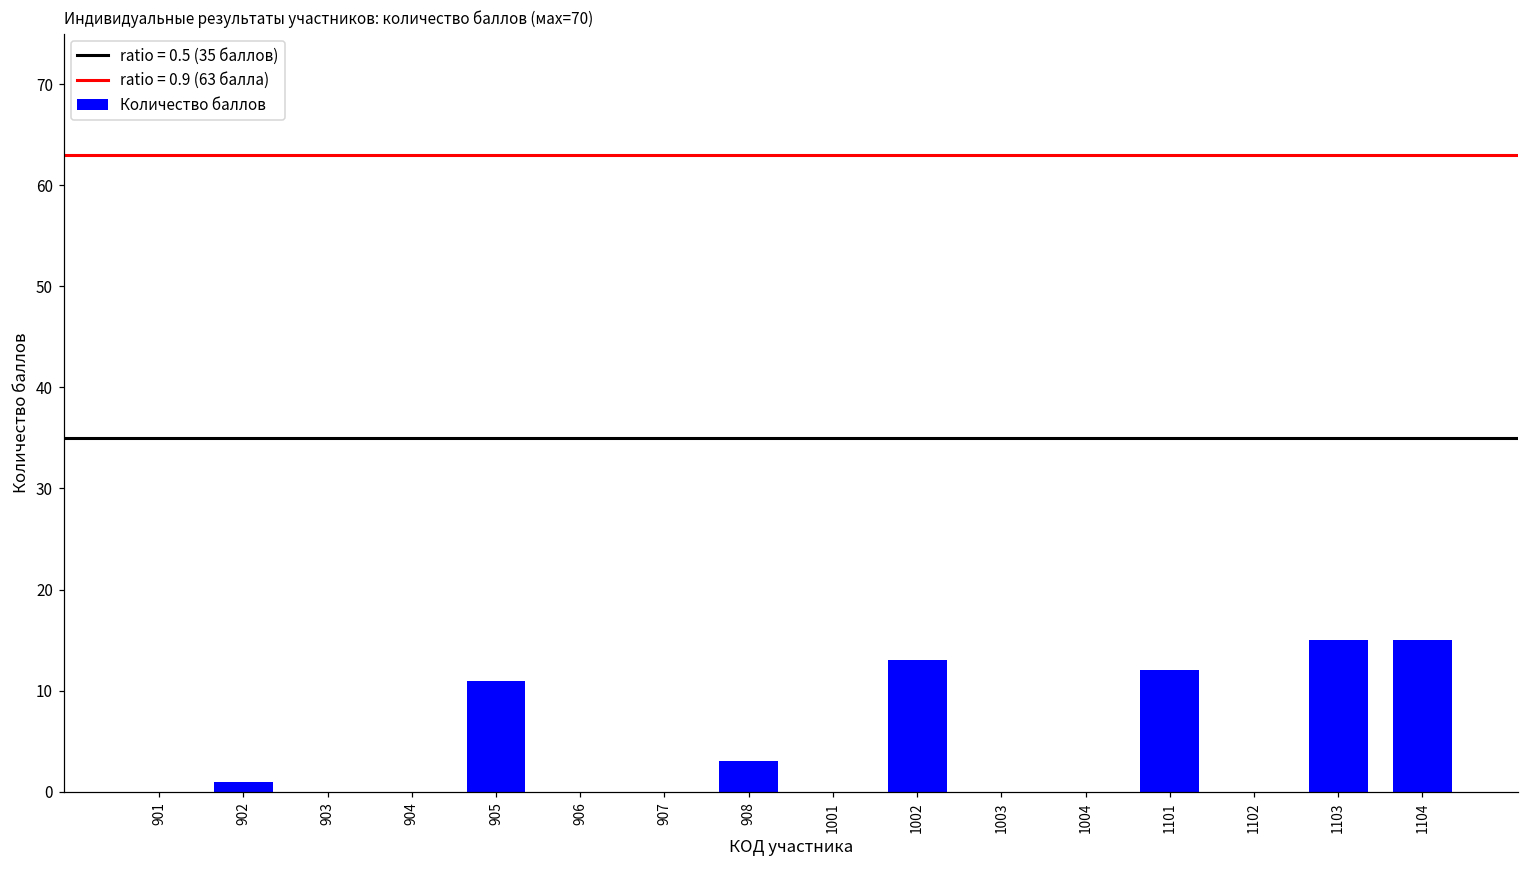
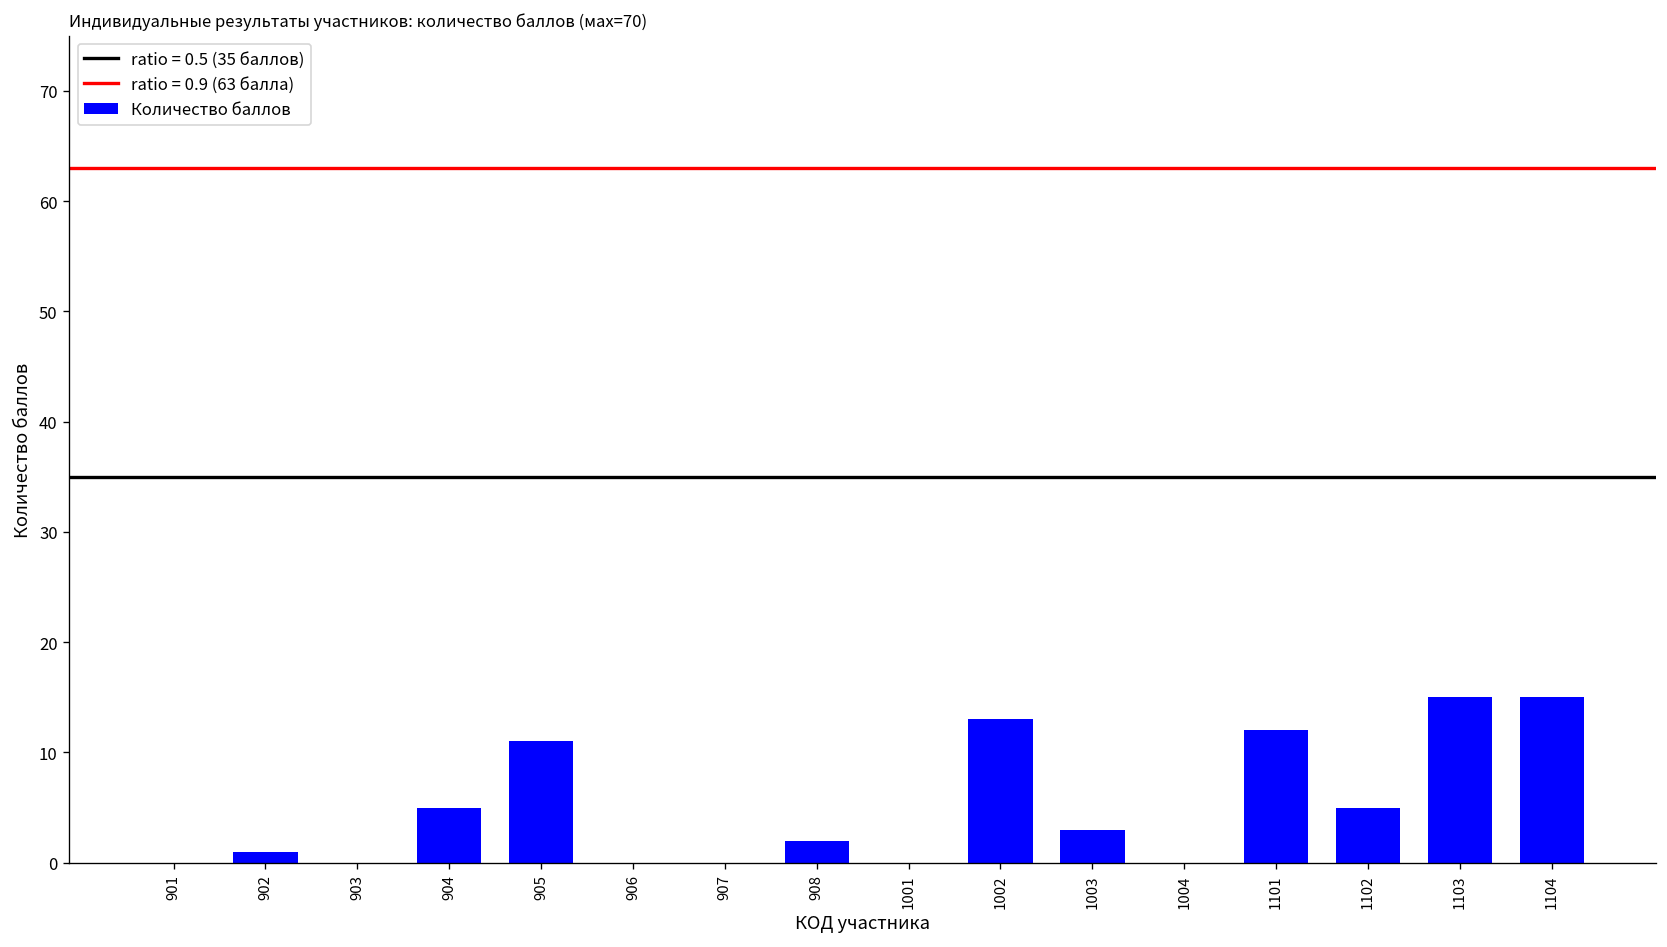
  {
    "901": 0,
    "902": 1,
    "903": 0,
-   "904": 0,
+   "904": 5,
    "905": 11,
    "906": 0,
    "907": 0,
-   "908": 3,
+   "908": 2,
    "1001": 0,
    "1002": 13,
-   "1003": 0,
+   "1003": 3,
    "1004": 0,
    "1101": 12,
-   "1102": 0,
+   "1102": 5,
    "1103": 15,
    "1104": 15
  }
